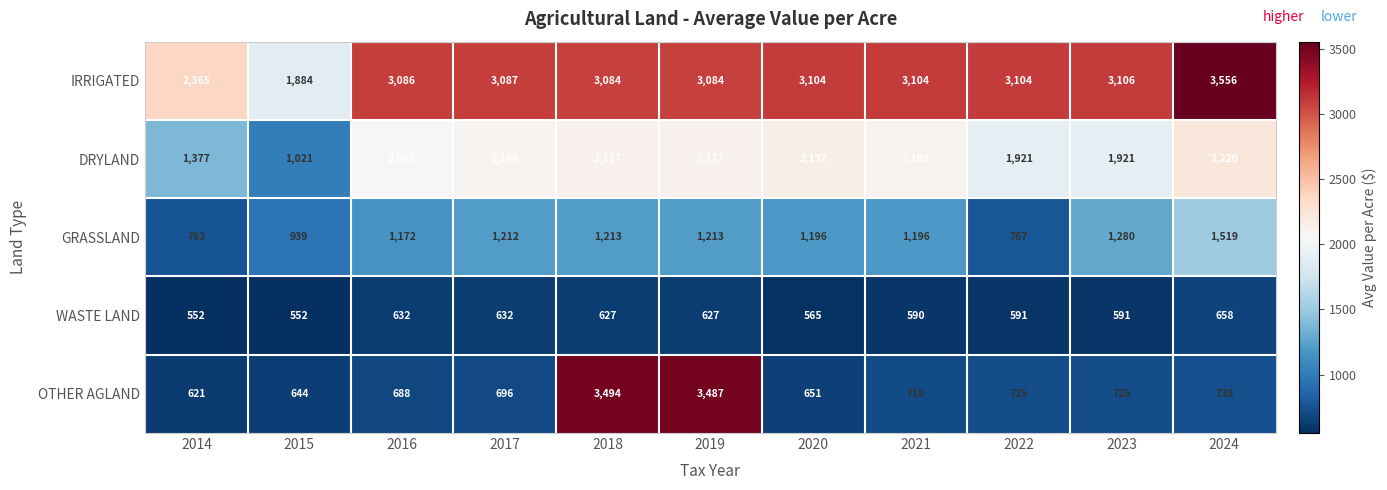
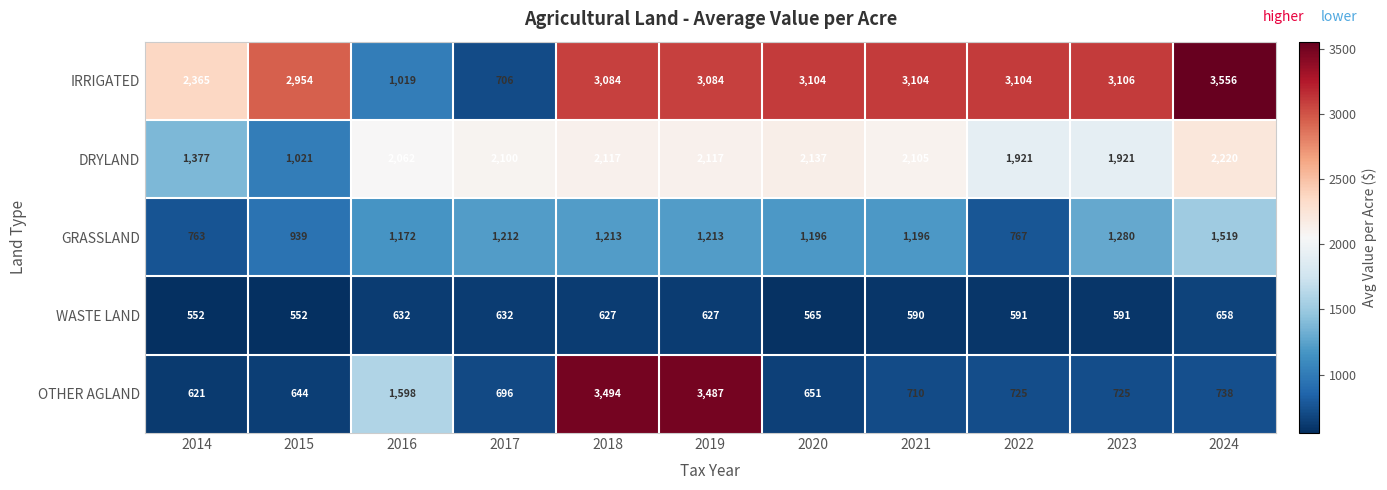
  {
    "IRRIGATED": {
      "2014": "2,365",
-     "2015": "1,884",
-     "2016": "3,086",
-     "2017": "3,087",
+     "2015": "2,954",
+     "2016": "1,019",
+     "2017": "706",
      "2018": "3,084",
      "2019": "3,084",
      "2020": "3,104",
      "2021": "3,104",
      "2022": "3,104",
      "2023": "3,106",
      "2024": "3,556"
    },
    "DRYLAND": {
      "2014": "1,377",
      "2015": "1,021",
      "2022": "1,921",
      "2023": "1,921"
    },
    "GRASSLAND": {
      "2014": "763",
      "2015": "939",
      "2016": "1,172",
      "2017": "1,212",
      "2018": "1,213",
      "2019": "1,213",
      "2020": "1,196",
      "2021": "1,196",
      "2022": "767",
      "2023": "1,280",
      "2024": "1,519"
    },
    "WASTE LAND": {
      "2014": "552",
      "2015": "552",
      "2016": "632",
      "2017": "632",
      "2018": "627",
      "2019": "627",
      "2020": "565",
      "2021": "590",
      "2022": "591",
      "2023": "591",
      "2024": "658"
    },
    "OTHER AGLAND": {
      "2014": "621",
      "2015": "644",
-     "2016": "688",
+     "2016": "1,598",
      "2017": "696",
      "2018": "3,494",
      "2019": "3,487",
      "2020": "651",
      "2021": "710",
      "2022": "725",
      "2023": "725",
      "2024": "738"
    }
  }
